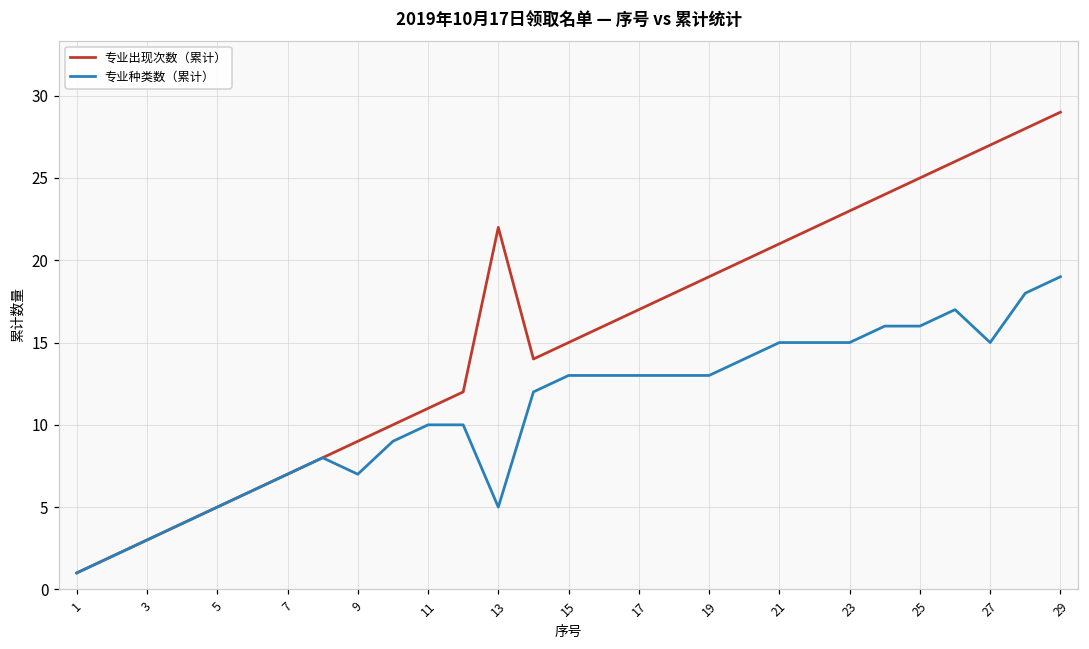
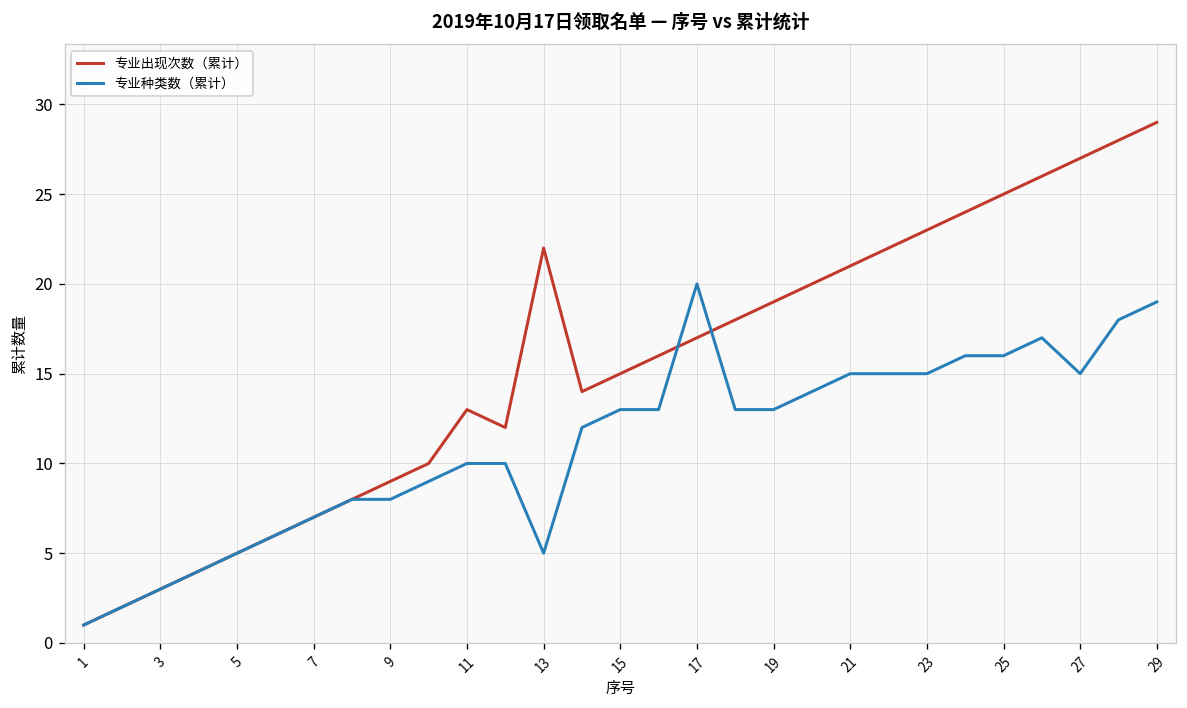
  {
    "专业出现次数（累计）": {
      "9": 9,
-     "11": 11,
+     "11": 13,
      "13": 22,
      "15": 15,
      "17": 17,
      "19": 19,
      "21": 21,
      "23": 23,
      "25": 25,
      "27": 27,
      "29": 29
    },
    "专业种类数（累计）": {
-     "9": 7,
+     "9": 8,
      "11": 10,
      "13": 5,
      "15": 13,
-     "17": 13,
+     "17": 20,
      "19": 13,
      "21": 15,
      "23": 15,
      "25": 16,
      "27": 15,
      "29": 19
    }
  }
